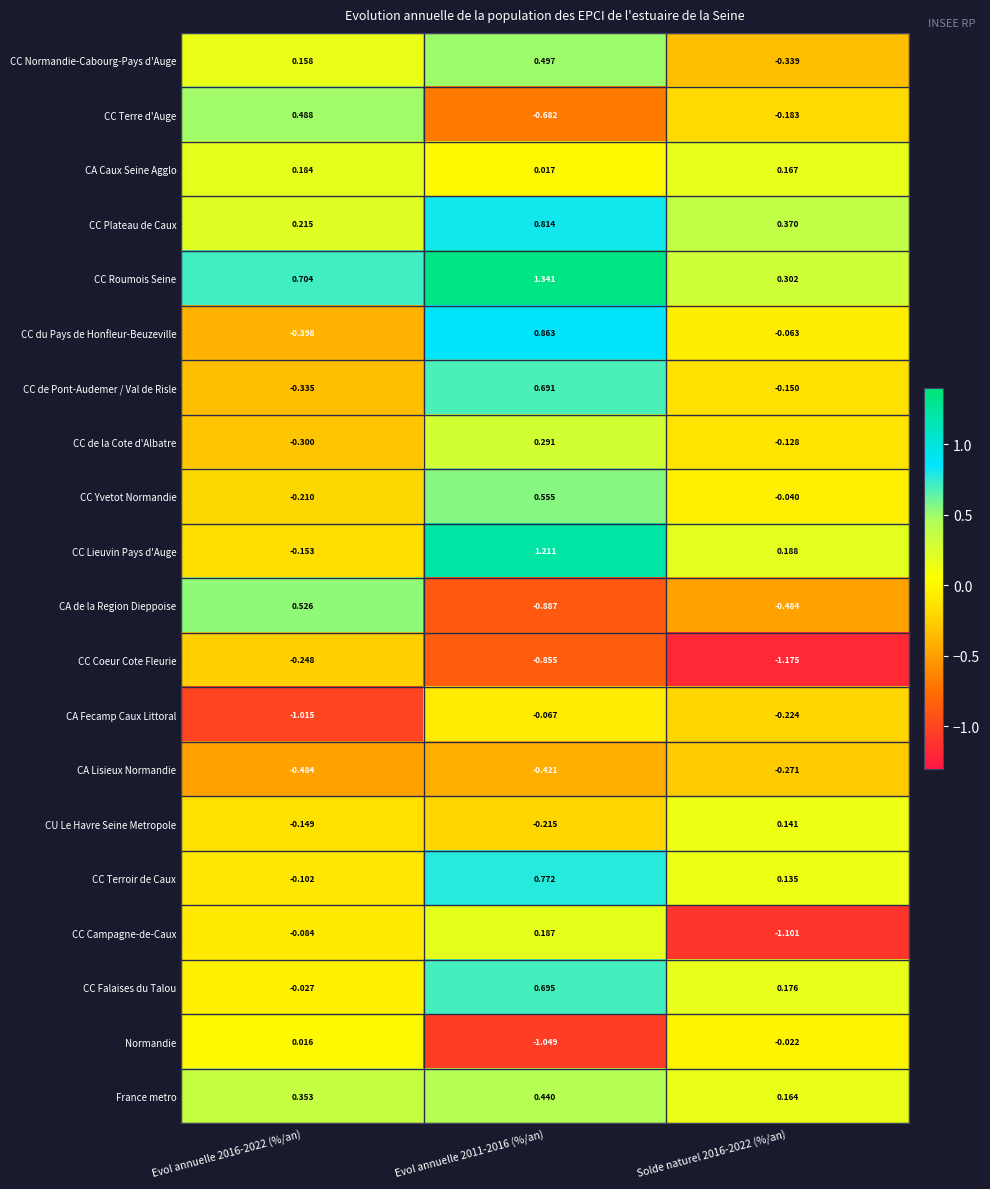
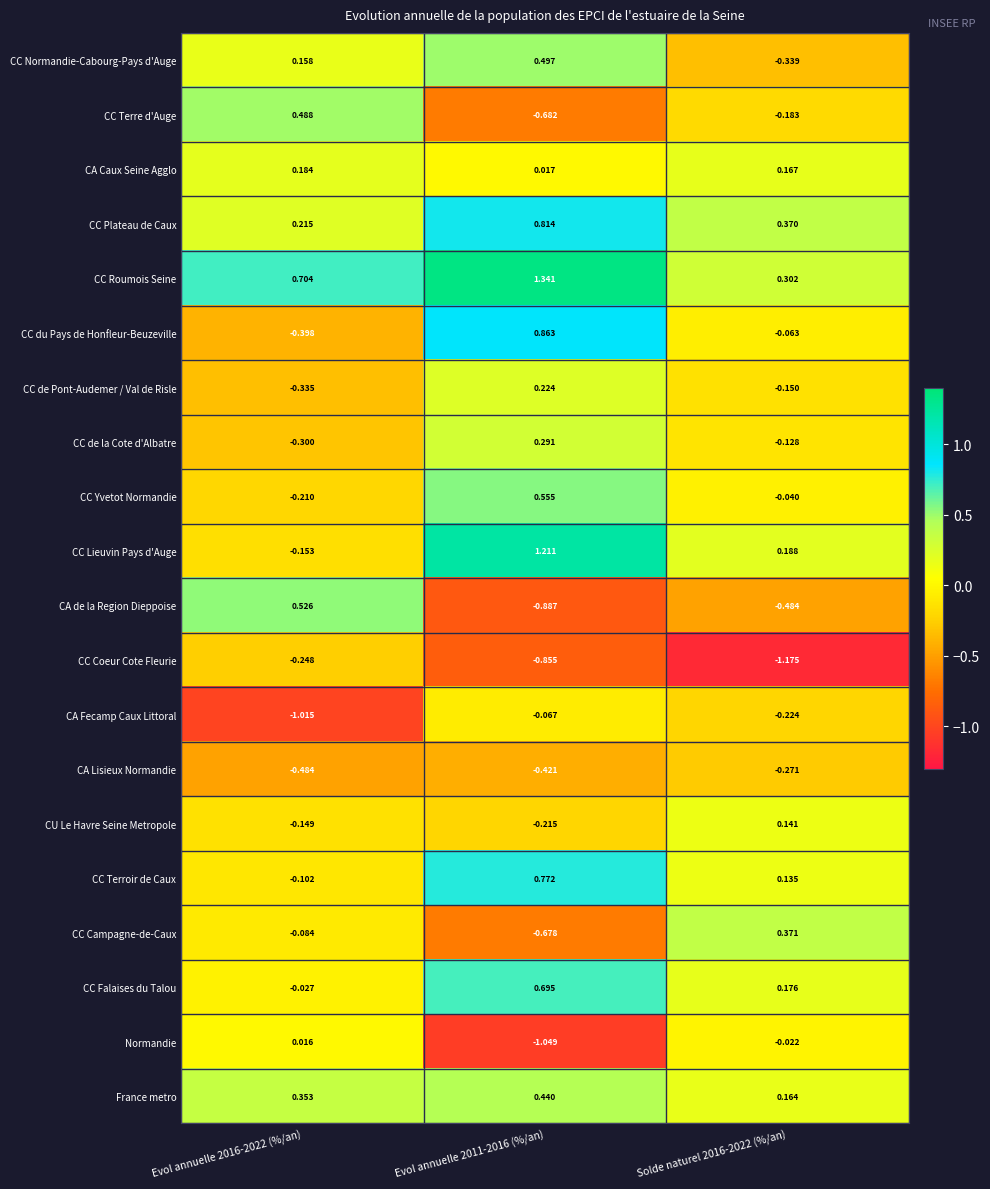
  {
    "CC Normandie-Cabourg-Pays d'Auge": {
      "Evol annuelle 2016-2022 (%/an)": 0.158,
      "Evol annuelle 2011-2016 (%/an)": 0.497,
      "Solde naturel 2016-2022 (%/an)": -0.339
    },
    "CC Terre d'Auge": {
      "Evol annuelle 2016-2022 (%/an)": 0.488,
      "Evol annuelle 2011-2016 (%/an)": -0.682,
      "Solde naturel 2016-2022 (%/an)": -0.183
    },
    "CA Caux Seine Agglo": {
      "Evol annuelle 2016-2022 (%/an)": 0.184,
      "Evol annuelle 2011-2016 (%/an)": 0.017,
      "Solde naturel 2016-2022 (%/an)": 0.167
    },
    "CC Plateau de Caux": {
      "Evol annuelle 2016-2022 (%/an)": 0.215,
      "Evol annuelle 2011-2016 (%/an)": 0.814,
      "Solde naturel 2016-2022 (%/an)": 0.370
    },
    "CC Roumois Seine": {
      "Evol annuelle 2016-2022 (%/an)": 0.704,
      "Evol annuelle 2011-2016 (%/an)": 1.341,
      "Solde naturel 2016-2022 (%/an)": 0.302
    },
    "CC du Pays de Honfleur-Beuzeville": {
      "Evol annuelle 2016-2022 (%/an)": -0.398,
      "Evol annuelle 2011-2016 (%/an)": 0.863,
      "Solde naturel 2016-2022 (%/an)": -0.063
    },
    "CC de Pont-Audemer / Val de Risle": {
      "Evol annuelle 2016-2022 (%/an)": -0.335,
-     "Evol annuelle 2011-2016 (%/an)": 0.691,
+     "Evol annuelle 2011-2016 (%/an)": 0.224,
      "Solde naturel 2016-2022 (%/an)": -0.150
    },
    "CC de la Cote d'Albatre": {
      "Evol annuelle 2016-2022 (%/an)": -0.300,
      "Evol annuelle 2011-2016 (%/an)": 0.291,
      "Solde naturel 2016-2022 (%/an)": -0.128
    },
    "CC Yvetot Normandie": {
      "Evol annuelle 2016-2022 (%/an)": -0.210,
      "Evol annuelle 2011-2016 (%/an)": 0.555,
      "Solde naturel 2016-2022 (%/an)": -0.040
    },
    "CC Lieuvin Pays d'Auge": {
      "Evol annuelle 2016-2022 (%/an)": -0.153,
      "Evol annuelle 2011-2016 (%/an)": 1.211,
      "Solde naturel 2016-2022 (%/an)": 0.188
    },
    "CA de la Region Dieppoise": {
      "Evol annuelle 2016-2022 (%/an)": 0.526,
      "Evol annuelle 2011-2016 (%/an)": -0.887,
      "Solde naturel 2016-2022 (%/an)": -0.484
    },
    "CC Coeur Cote Fleurie": {
      "Evol annuelle 2016-2022 (%/an)": -0.248,
      "Evol annuelle 2011-2016 (%/an)": -0.855,
      "Solde naturel 2016-2022 (%/an)": -1.175
    },
    "CA Fecamp Caux Littoral": {
      "Evol annuelle 2016-2022 (%/an)": -1.015,
      "Evol annuelle 2011-2016 (%/an)": -0.067,
      "Solde naturel 2016-2022 (%/an)": -0.224
    },
    "CA Lisieux Normandie": {
      "Evol annuelle 2016-2022 (%/an)": -0.484,
      "Evol annuelle 2011-2016 (%/an)": -0.421,
      "Solde naturel 2016-2022 (%/an)": -0.271
    },
    "CU Le Havre Seine Metropole": {
      "Evol annuelle 2016-2022 (%/an)": -0.149,
      "Evol annuelle 2011-2016 (%/an)": -0.215,
      "Solde naturel 2016-2022 (%/an)": 0.141
    },
    "CC Terroir de Caux": {
      "Evol annuelle 2016-2022 (%/an)": -0.102,
      "Evol annuelle 2011-2016 (%/an)": 0.772,
      "Solde naturel 2016-2022 (%/an)": 0.135
    },
    "CC Campagne-de-Caux": {
      "Evol annuelle 2016-2022 (%/an)": -0.084,
-     "Evol annuelle 2011-2016 (%/an)": 0.187,
-     "Solde naturel 2016-2022 (%/an)": -1.101
+     "Evol annuelle 2011-2016 (%/an)": -0.678,
+     "Solde naturel 2016-2022 (%/an)": 0.371
    },
    "CC Falaises du Talou": {
      "Evol annuelle 2016-2022 (%/an)": -0.027,
      "Evol annuelle 2011-2016 (%/an)": 0.695,
      "Solde naturel 2016-2022 (%/an)": 0.176
    },
    "Normandie": {
      "Evol annuelle 2016-2022 (%/an)": 0.016,
      "Evol annuelle 2011-2016 (%/an)": -1.049,
      "Solde naturel 2016-2022 (%/an)": -0.022
    },
    "France metro": {
      "Evol annuelle 2016-2022 (%/an)": 0.353,
      "Evol annuelle 2011-2016 (%/an)": 0.440,
      "Solde naturel 2016-2022 (%/an)": 0.164
    }
  }
